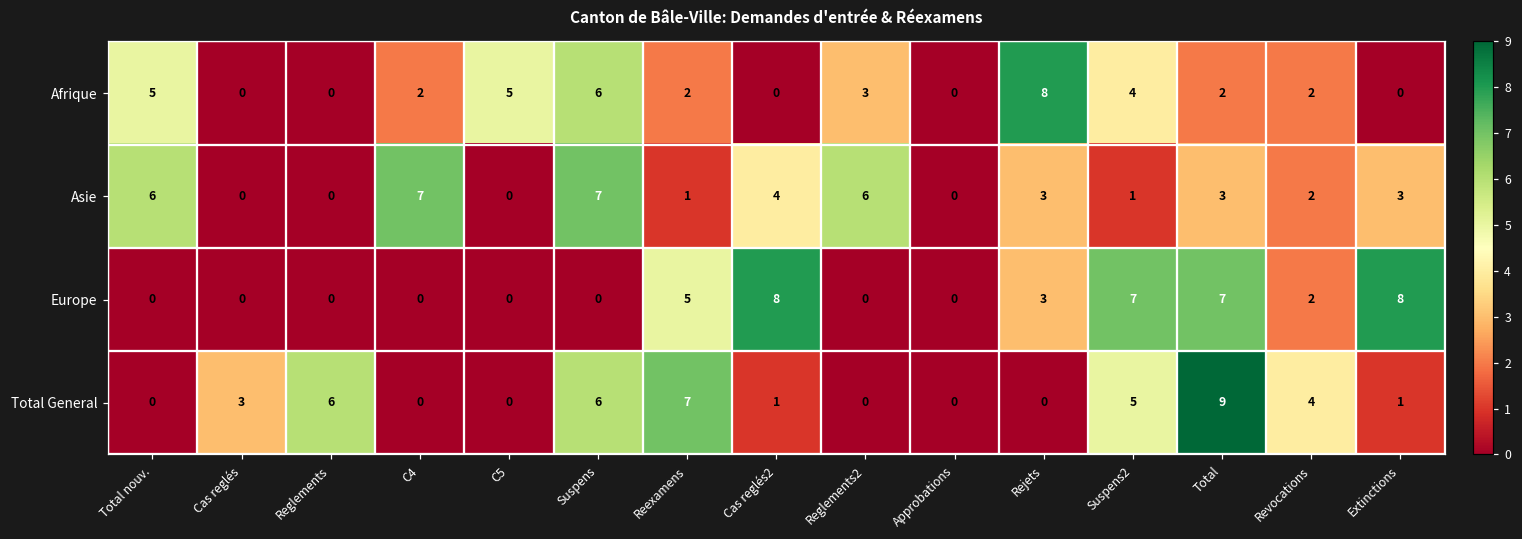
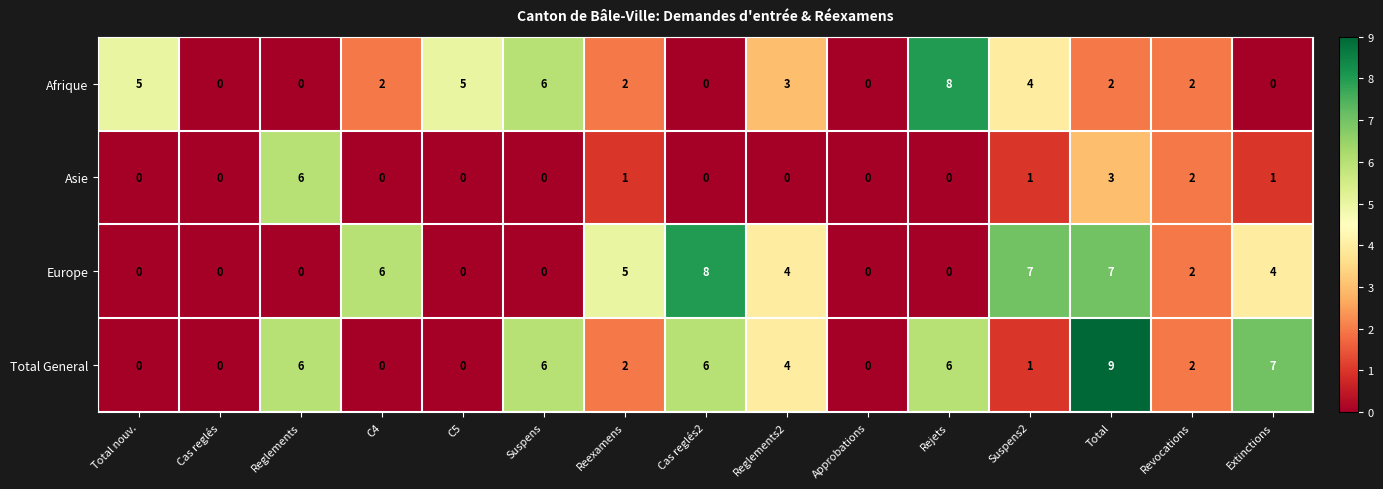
  {
    "Afrique": {
      "Total nouv.": 5,
      "Cas reglés": 0,
      "Reglements": 0,
      "C4": 2,
      "C5": 5,
      "Suspens": 6,
      "Reexamens": 2,
      "Cas reglés2": 0,
      "Reglements2": 3,
      "Approbations": 0,
      "Rejets": 8,
      "Suspens2": 4,
      "Total": 2,
      "Revocations": 2,
      "Extinctions": 0
    },
    "Asie": {
-     "Total nouv.": 6,
+     "Total nouv.": 0,
      "Cas reglés": 0,
-     "Reglements": 0,
-     "C4": 7,
+     "Reglements": 6,
+     "C4": 0,
      "C5": 0,
-     "Suspens": 7,
+     "Suspens": 0,
      "Reexamens": 1,
-     "Cas reglés2": 4,
-     "Reglements2": 6,
+     "Cas reglés2": 0,
+     "Reglements2": 0,
      "Approbations": 0,
-     "Rejets": 3,
+     "Rejets": 0,
      "Suspens2": 1,
      "Total": 3,
      "Revocations": 2,
-     "Extinctions": 3
+     "Extinctions": 1
    },
    "Europe": {
      "Total nouv.": 0,
      "Cas reglés": 0,
      "Reglements": 0,
-     "C4": 0,
+     "C4": 6,
      "C5": 0,
      "Suspens": 0,
      "Reexamens": 5,
      "Cas reglés2": 8,
-     "Reglements2": 0,
+     "Reglements2": 4,
      "Approbations": 0,
-     "Rejets": 3,
+     "Rejets": 0,
      "Suspens2": 7,
      "Total": 7,
      "Revocations": 2,
-     "Extinctions": 8
+     "Extinctions": 4
    },
    "Total General": {
      "Total nouv.": 0,
-     "Cas reglés": 3,
+     "Cas reglés": 0,
      "Reglements": 6,
      "C4": 0,
      "C5": 0,
      "Suspens": 6,
-     "Reexamens": 7,
-     "Cas reglés2": 1,
-     "Reglements2": 0,
+     "Reexamens": 2,
+     "Cas reglés2": 6,
+     "Reglements2": 4,
      "Approbations": 0,
-     "Rejets": 0,
-     "Suspens2": 5,
+     "Rejets": 6,
+     "Suspens2": 1,
      "Total": 9,
-     "Revocations": 4,
-     "Extinctions": 1
+     "Revocations": 2,
+     "Extinctions": 7
    }
  }
